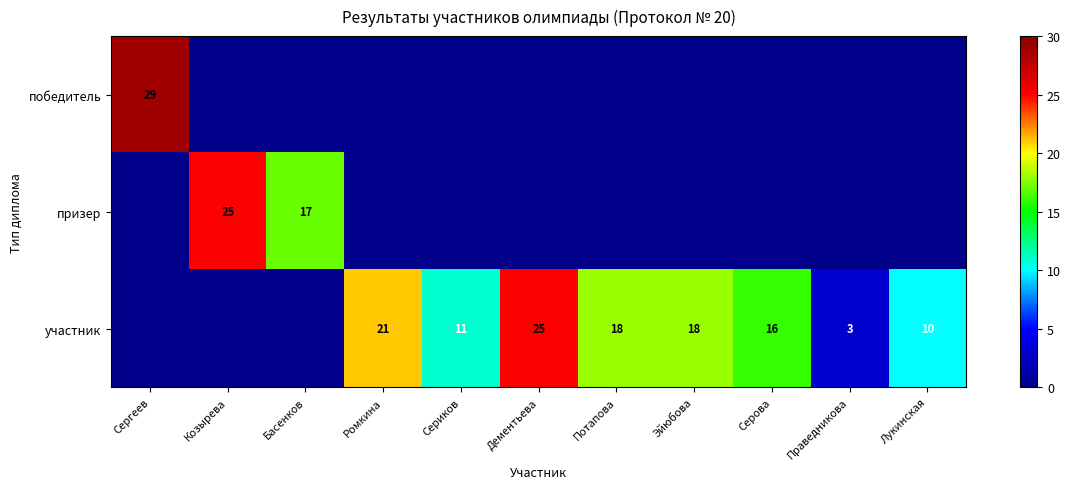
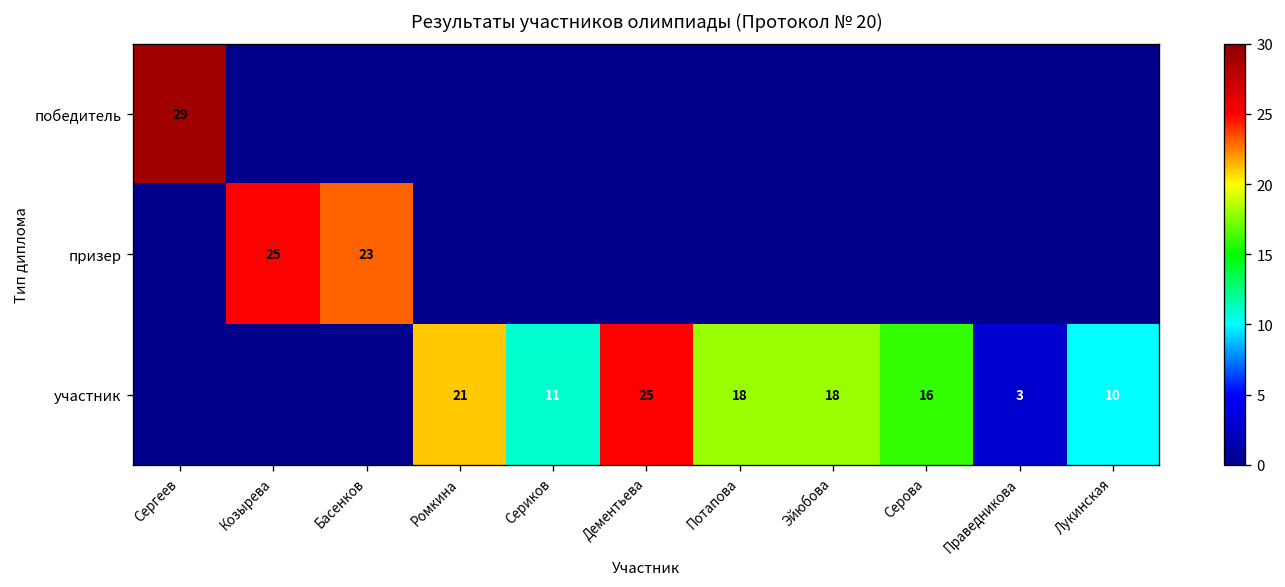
  {
    "победитель": {
      "Сергеев": 29
    },
    "призер": {
      "Козырева": 25,
-     "Басенков": 17
+     "Басенков": 23
    },
    "участник": {
      "Ромкина": 21,
      "Сериков": 11,
      "Дементьева": 25,
      "Потапова": 18,
      "Эйюбова": 18,
      "Серова": 16,
      "Праведникова": 3,
      "Лукинская": 10
    }
  }
